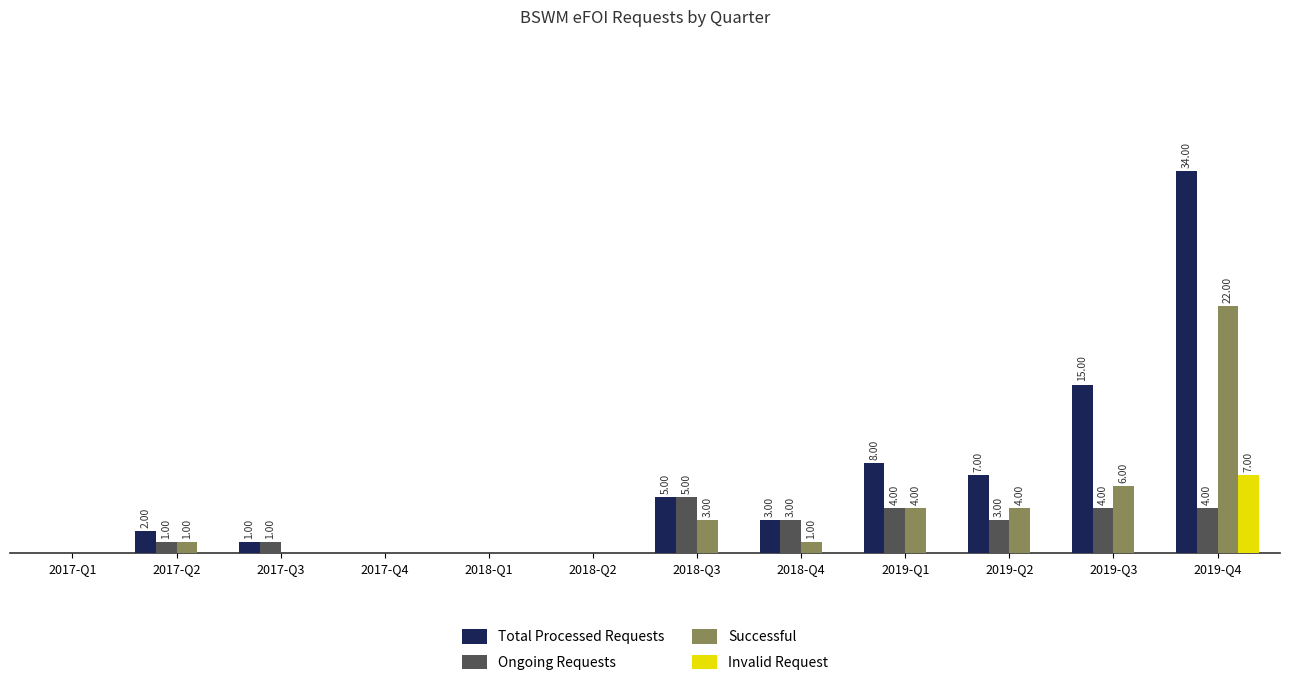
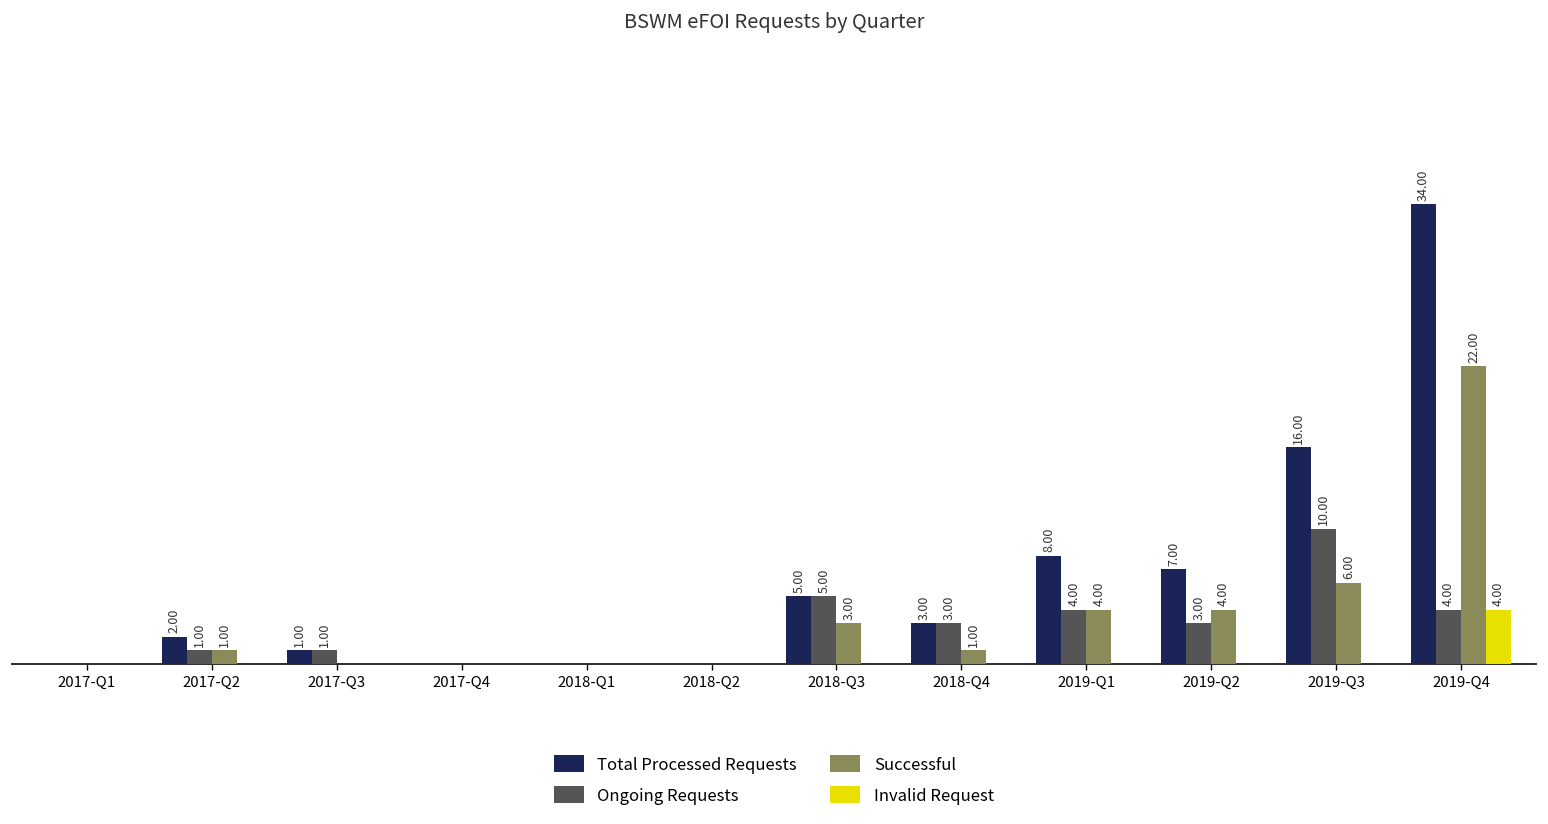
  {
    "Total Processed Requests": {
      "2017-Q2": 2.00,
      "2017-Q3": 1.00,
      "2018-Q3": 5.00,
      "2018-Q4": 3.00,
      "2019-Q1": 8.00,
      "2019-Q2": 7.00,
-     "2019-Q3": 15.00,
+     "2019-Q3": 16.00,
      "2019-Q4": 34.00
    },
    "Ongoing Requests": {
      "2017-Q2": 1.00,
      "2017-Q3": 1.00,
      "2018-Q3": 5.00,
      "2018-Q4": 3.00,
      "2019-Q1": 4.00,
      "2019-Q2": 3.00,
-     "2019-Q3": 4.00,
+     "2019-Q3": 10.00,
      "2019-Q4": 4.00
    },
    "Successful": {
      "2017-Q2": 1.00,
      "2018-Q3": 3.00,
      "2018-Q4": 1.00,
      "2019-Q1": 4.00,
      "2019-Q2": 4.00,
      "2019-Q3": 6.00,
      "2019-Q4": 22.00
    },
    "Invalid Request": {
-     "2019-Q4": 7.00
+     "2019-Q4": 4.00
    }
  }
